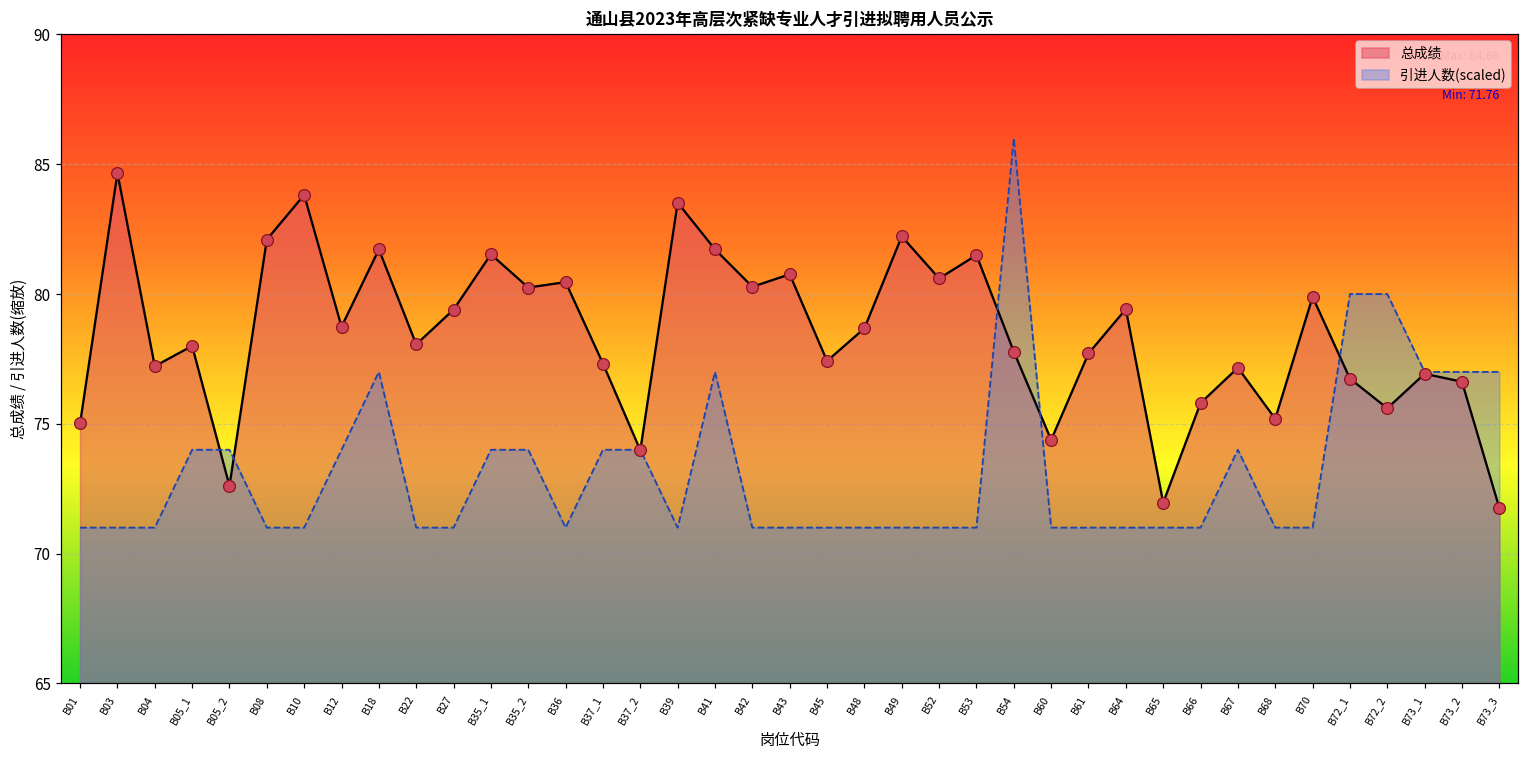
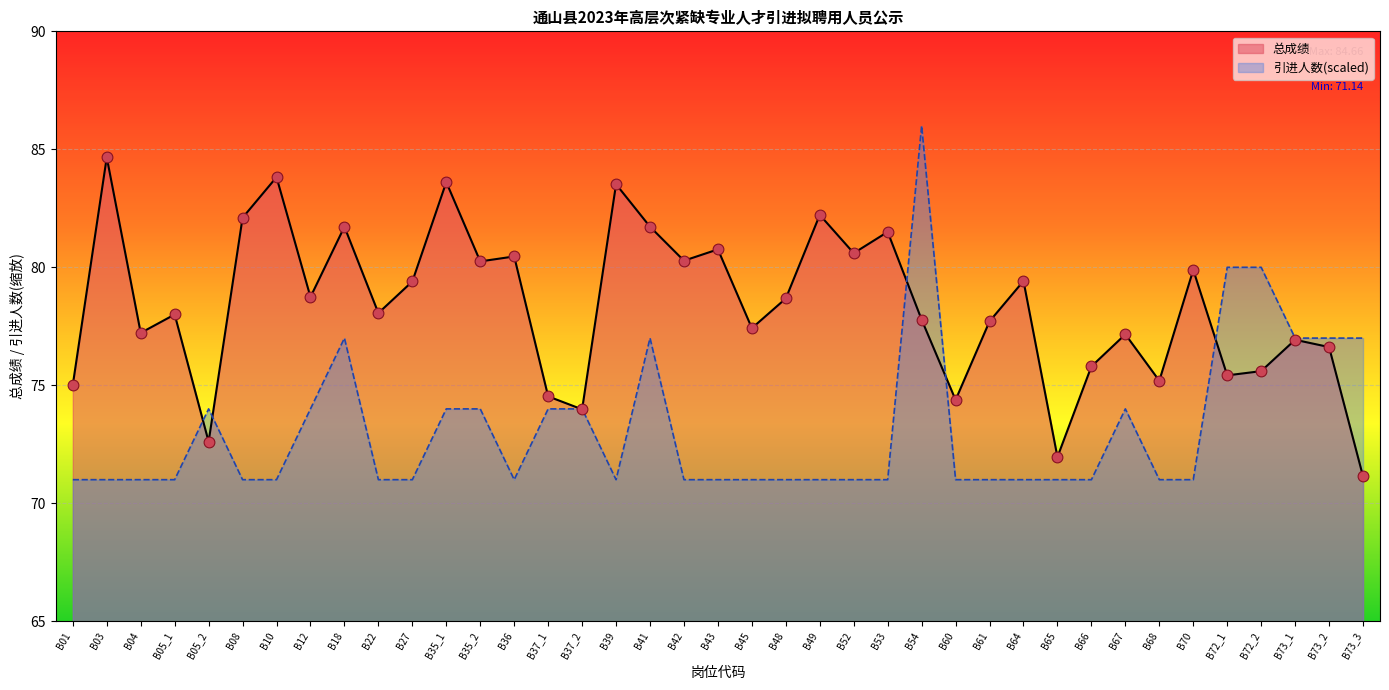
  {
    "总成绩": {
-     "B35_1": 81.5,
-     "B37_1": 77.3,
-     "B72_1": 76.7,
-     "B73_3": 71.76
+     "B35_1": 83.6,
+     "B37_1": 74.5,
+     "B72_1": 75.4,
+     "B73_3": 71.14
    },
    "引进人数(scaled)": {
      "B01": 71.0,
      "B03": 71.0,
      "B04": 71.0,
-     "B05_1": 74.0,
+     "B05_1": 71.0,
      "B05_2": 74.0,
      "B08": 71.0,
      "B10": 71.0,
      "B12": 74.0,
      "B18": 77.0,
      "B22": 71.0,
      "B27": 71.0,
      "B35_1": 74.0,
      "B35_2": 74.0,
      "B36": 71.0,
      "B37_1": 74.0,
      "B39": 71.0,
      "B41": 77.0,
      "B42": 71.0,
      "B43": 71.0,
      "B45": 71.0,
      "B48": 71.0,
      "B49": 71.0,
      "B52": 71.0,
      "B53": 71.0,
      "B54": 86.0,
      "B60": 71.0,
      "B61": 71.0,
      "B64": 71.0,
      "B65": 71.0,
      "B66": 71.0,
      "B67": 74.0,
      "B68": 71.0,
      "B70": 71.0,
      "B72_1": 80.0,
      "B72_2": 80.0,
      "B73_2": 77.0,
      "B73_3": 77.0
    }
  }
